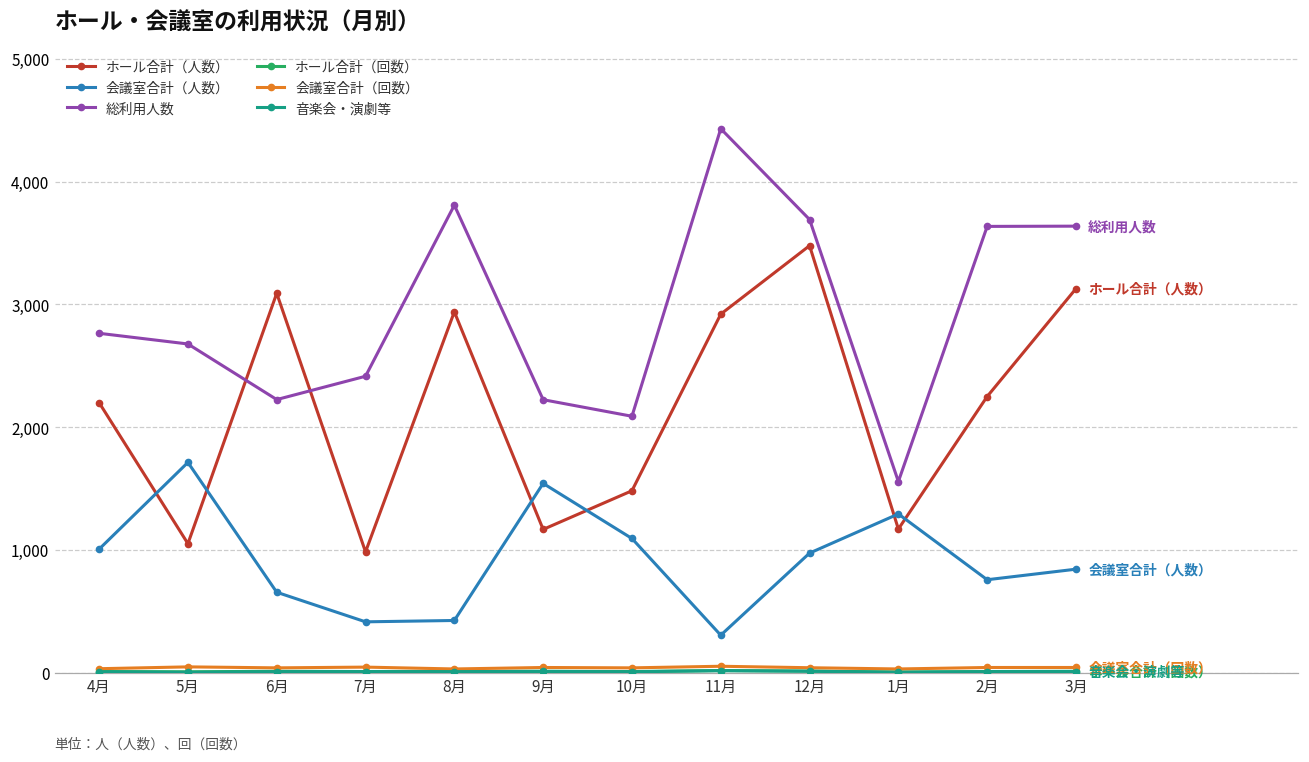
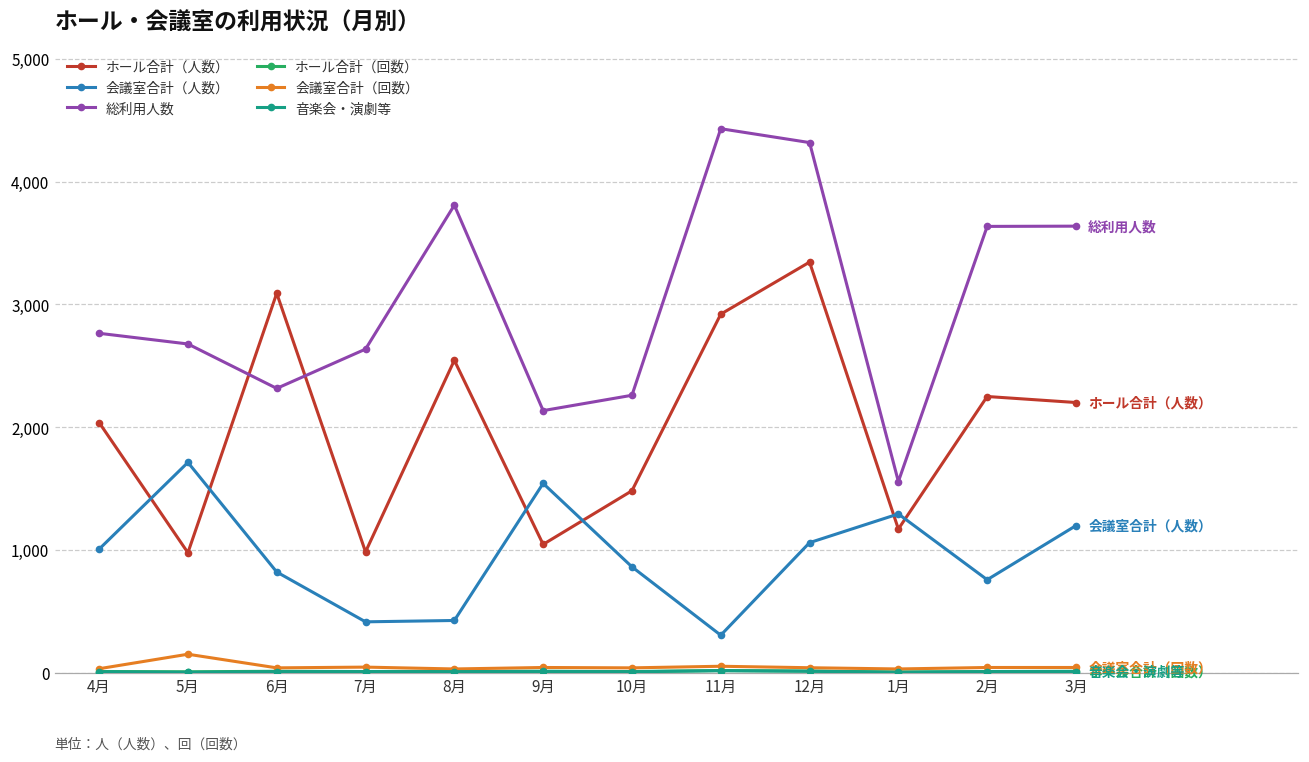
  {
    "ホール合計（人数）": {
-     "4月": "2,200",
-     "5月": "1,050",
+     "4月": "2,040",
+     "5月": "980",
      "6月": "3,090",
      "7月": "980",
-     "8月": "2,940",
-     "9月": "1,170",
+     "8月": "2,550",
+     "9月": "1,050",
      "10月": "1,480",
      "11月": "2,920",
-     "12月": "3,480",
+     "12月": "3,350",
      "1月": "1,170",
      "2月": "2,250",
-     "3月": "3,130"
+     "3月": "2,200"
    },
    "会議室合計（人数）": {
      "4月": "1,010",
      "5月": "1,710",
-     "6月": "660",
+     "6月": "820",
      "7月": "410",
      "8月": "430",
      "9月": "1,540",
-     "10月": "1,090",
+     "10月": "860",
      "11月": "310",
-     "12月": "970",
+     "12月": "1,060",
      "1月": "1,290",
      "2月": "760",
-     "3月": "840"
+     "3月": "1,200"
    },
    "総利用人数": {
      "4月": "2,770",
      "5月": "2,680",
-     "6月": "2,230",
-     "7月": "2,420",
+     "6月": "2,320",
+     "7月": "2,640",
      "8月": "3,810",
-     "9月": "2,220",
-     "10月": "2,090",
+     "9月": "2,140",
+     "10月": "2,260",
      "11月": "4,430",
-     "12月": "3,690",
+     "12月": "4,320",
      "1月": "1,560",
      "2月": "3,640",
      "3月": "3,640"
    },
    "会議室合計（回数）": {
      "4月": "30",
-     "5月": "50",
+     "5月": "150",
      "6月": "40",
      "7月": "50",
      "9月": "40",
      "10月": "40",
      "11月": "50",
      "12月": "40",
      "1月": "30",
      "2月": "40",
      "3月": "40"
    }
  }
